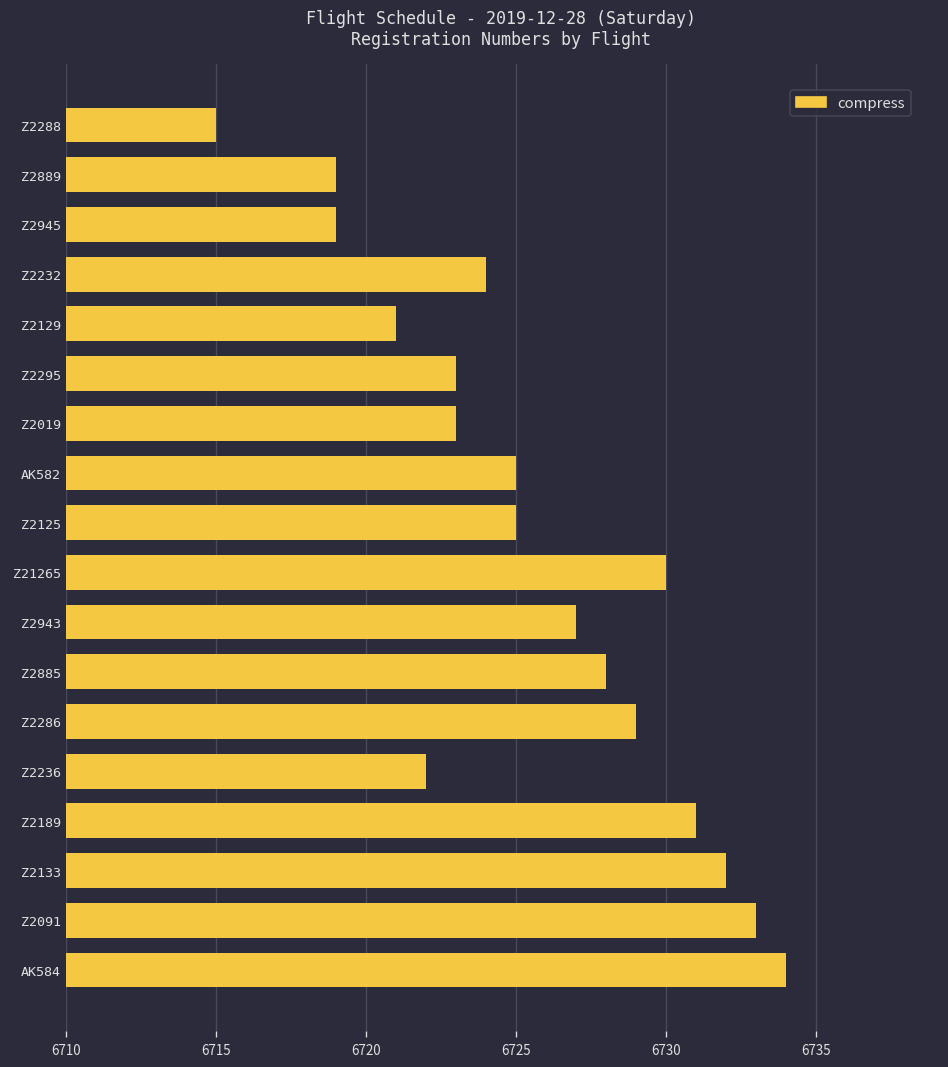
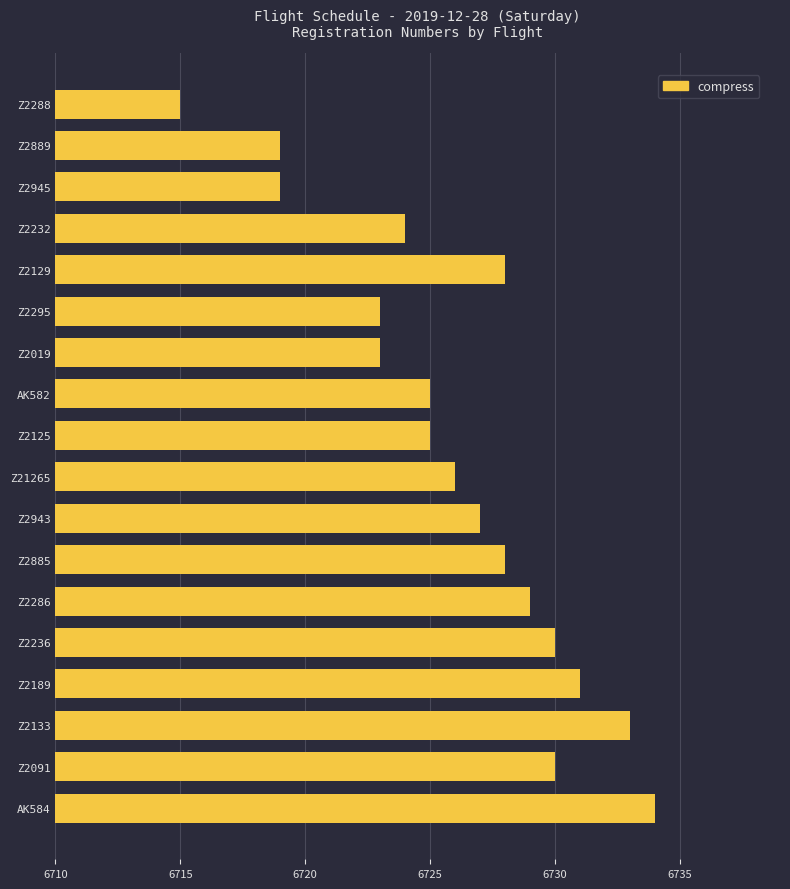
  {
    "Z2288": 6715,
    "Z2889": 6719,
    "Z2945": 6719,
    "Z2232": 6724,
-   "Z2129": 6721,
+   "Z2129": 6728,
    "Z2295": 6723,
    "Z2019": 6723,
    "AK582": 6725,
    "Z2125": 6725,
-   "Z21265": 6730,
+   "Z21265": 6726,
    "Z2943": 6727,
    "Z2885": 6728,
    "Z2286": 6729,
-   "Z2236": 6722,
+   "Z2236": 6730,
    "Z2189": 6731,
-   "Z2133": 6732,
-   "Z2091": 6733,
+   "Z2133": 6733,
+   "Z2091": 6730,
    "AK584": 6734
  }
